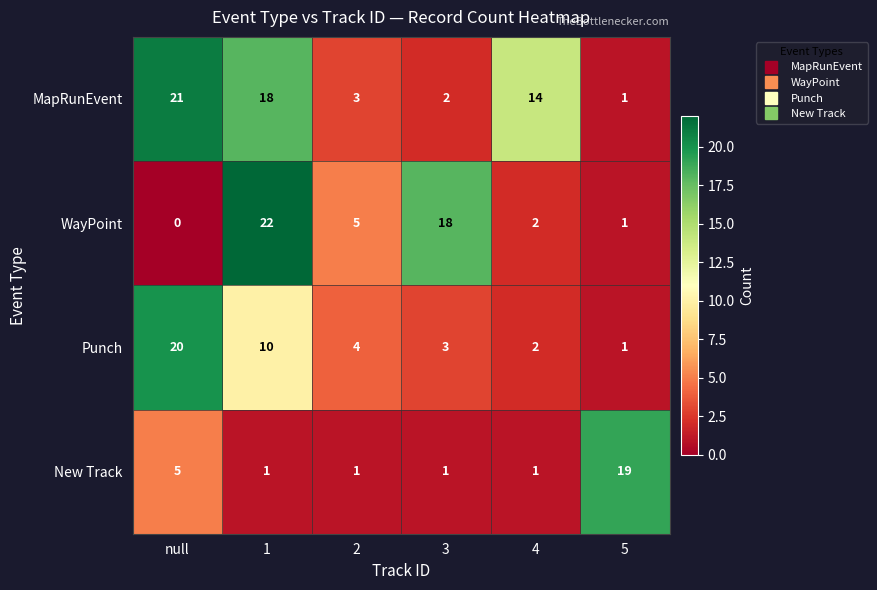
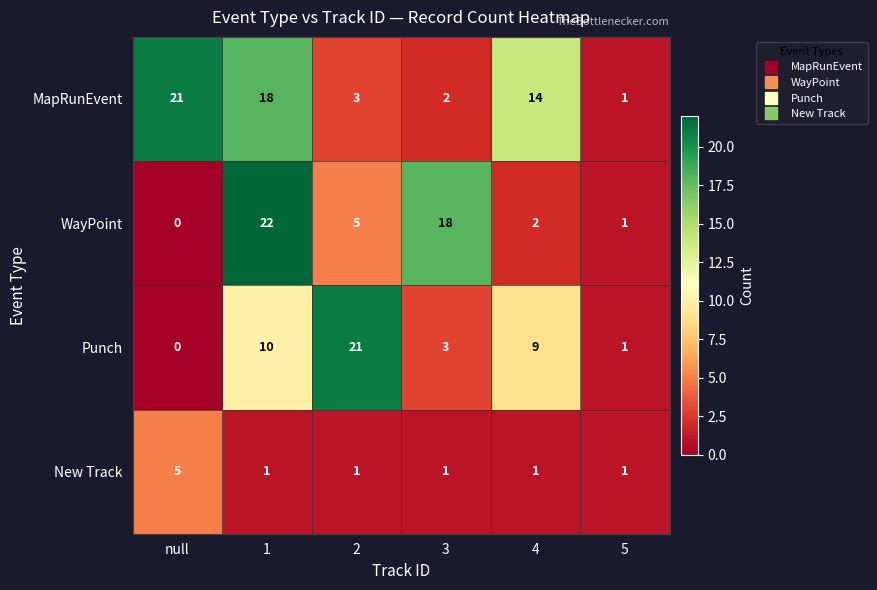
  {
    "MapRunEvent": {
      "null": 21,
      "1": 18,
      "2": 3,
      "3": 2,
      "4": 14,
      "5": 1
    },
    "WayPoint": {
      "null": 0,
      "1": 22,
      "2": 5,
      "3": 18,
      "4": 2,
      "5": 1
    },
    "Punch": {
-     "null": 20,
+     "null": 0,
      "1": 10,
-     "2": 4,
+     "2": 21,
      "3": 3,
-     "4": 2,
+     "4": 9,
      "5": 1
    },
    "New Track": {
      "null": 5,
      "1": 1,
      "2": 1,
      "3": 1,
      "4": 1,
-     "5": 19
+     "5": 1
    }
  }
